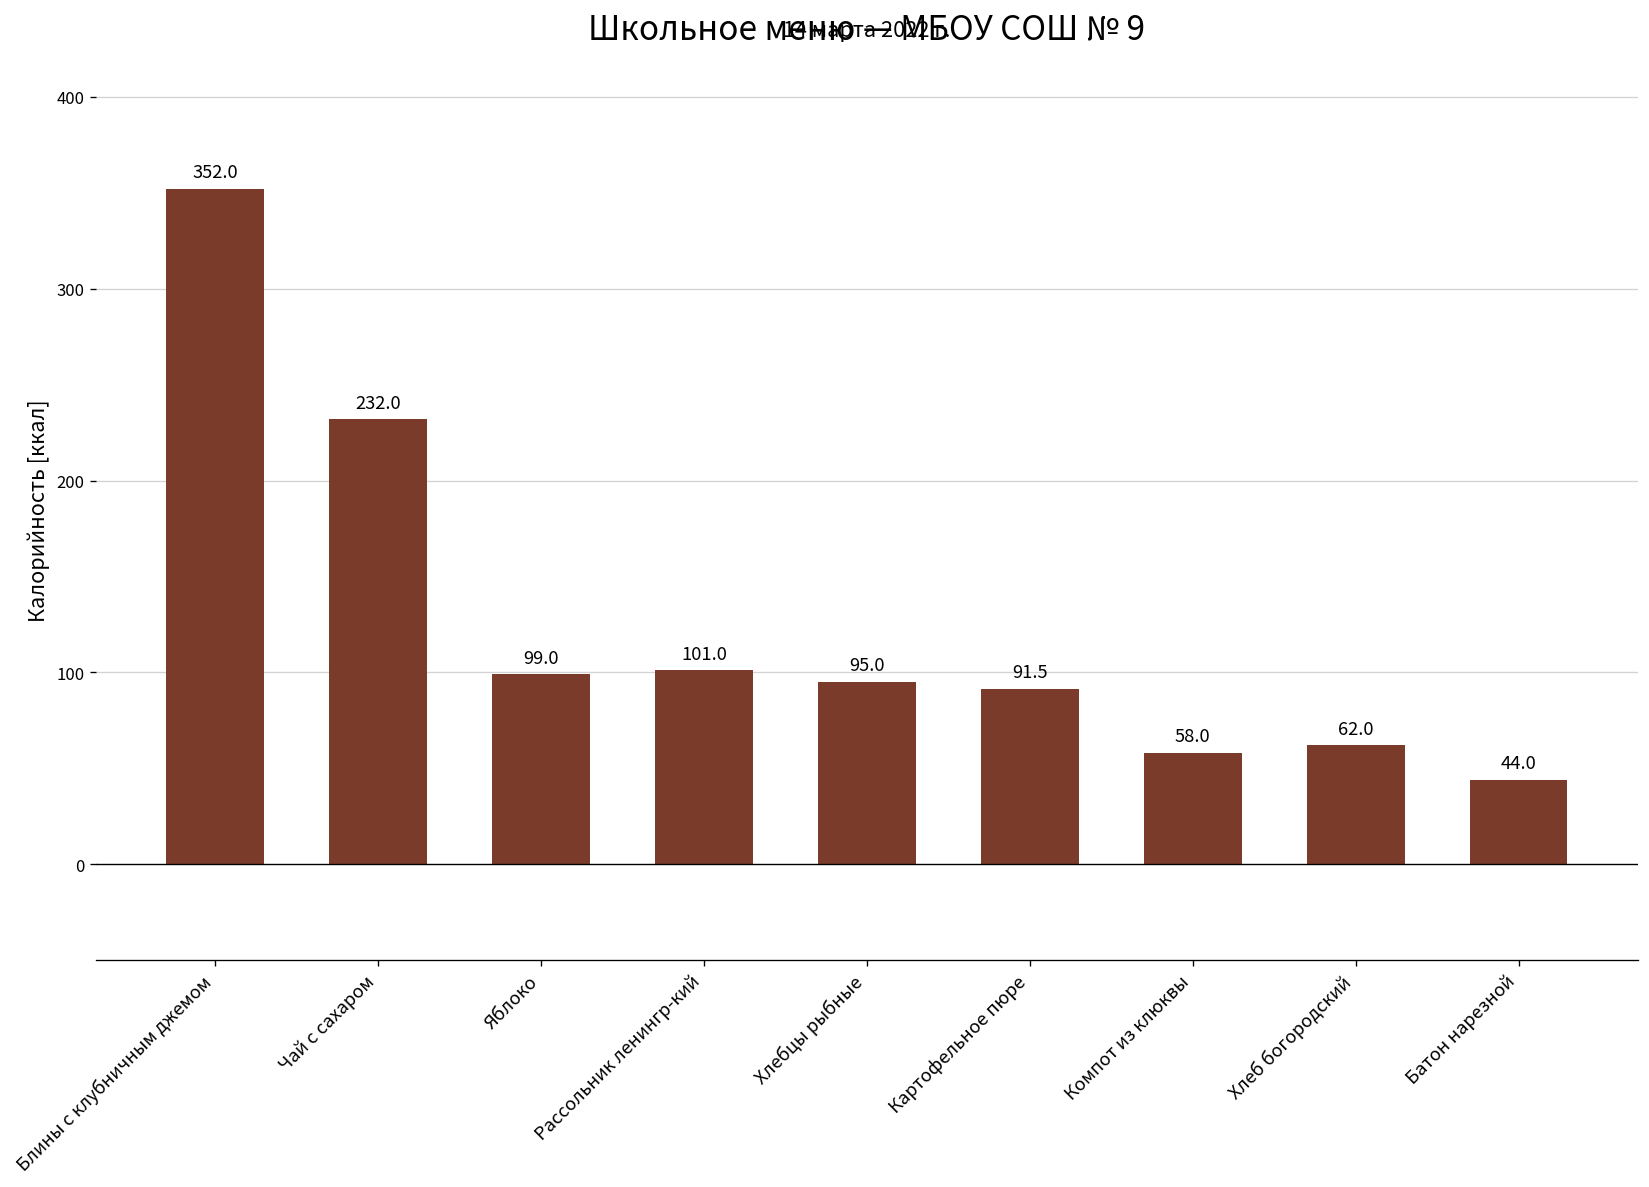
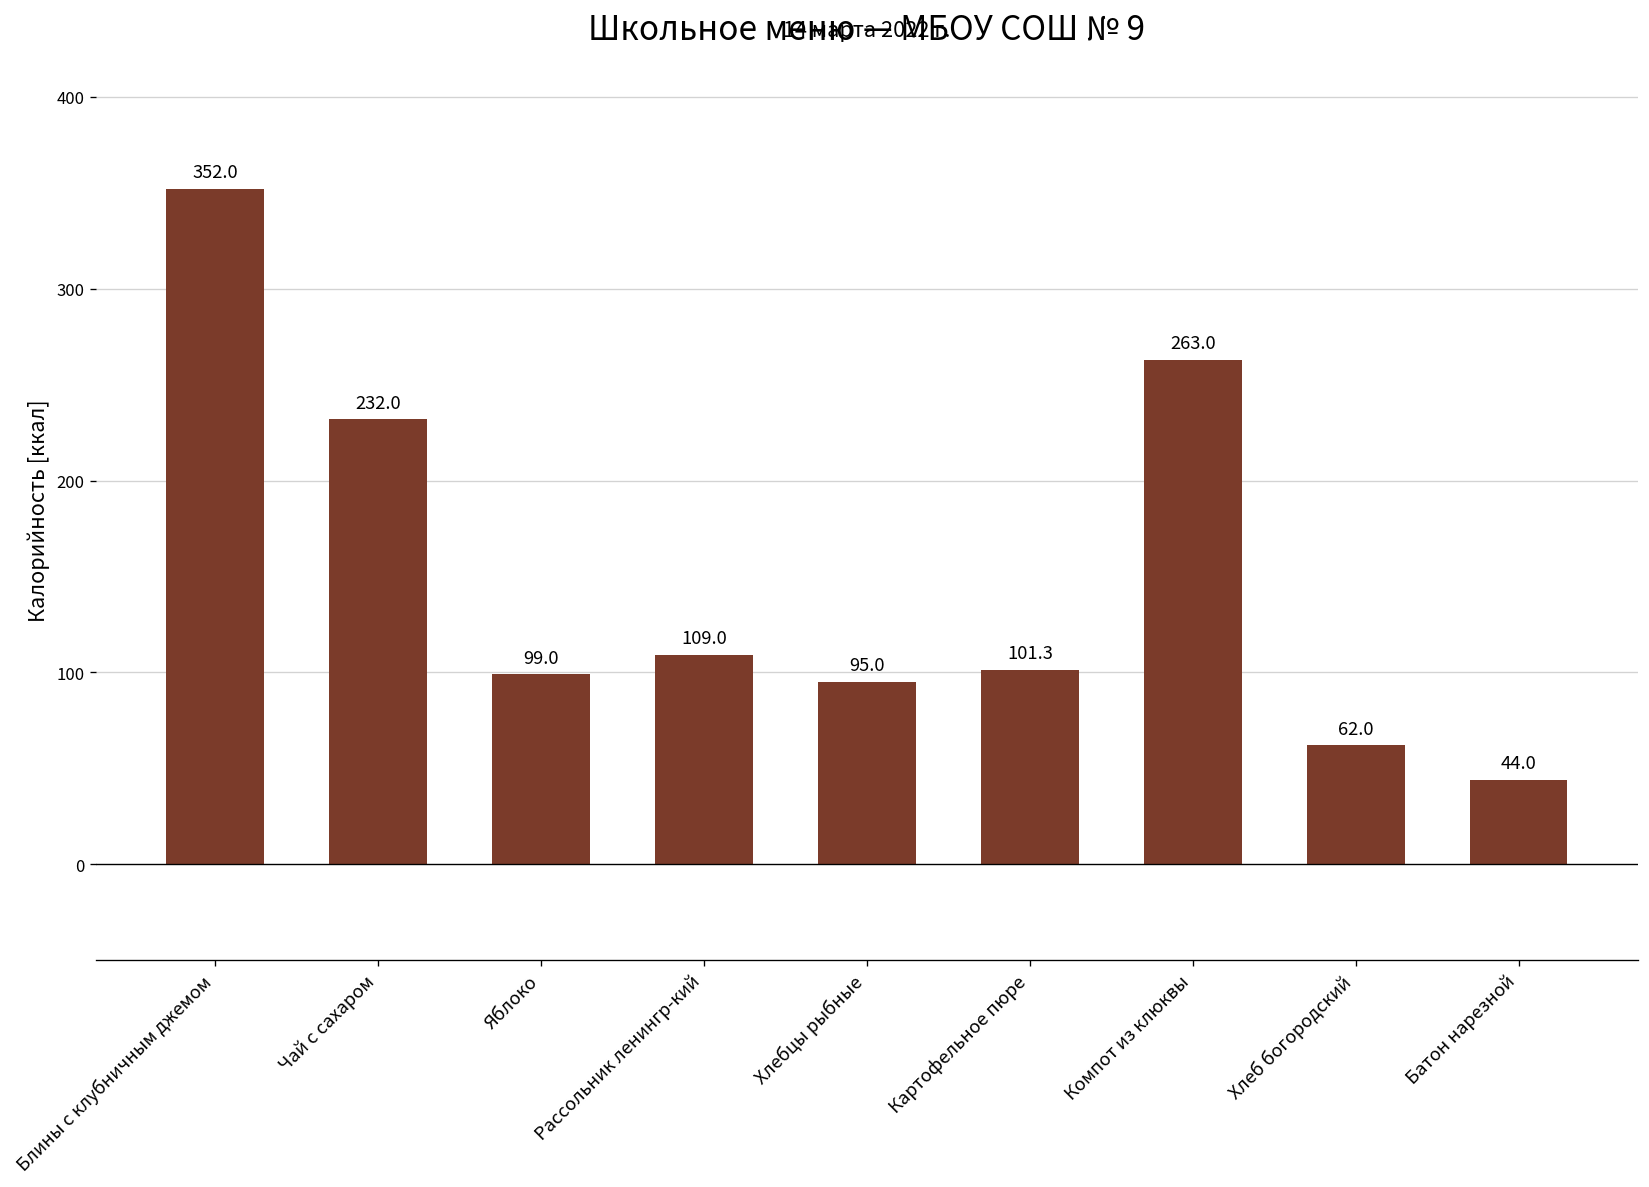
  {
    "Блины с клубничным джемом": 352.0,
    "Чай с сахаром": 232.0,
    "Яблоко": 99.0,
-   "Рассольник ленингр-кий": 101.0,
+   "Рассольник ленингр-кий": 109.0,
    "Хлебцы рыбные": 95.0,
-   "Картофельное пюре": 91.5,
-   "Компот из клюквы": 58.0,
+   "Картофельное пюре": 101.3,
+   "Компот из клюквы": 263.0,
    "Хлеб богородский": 62.0,
    "Батон нарезной": 44.0
  }
